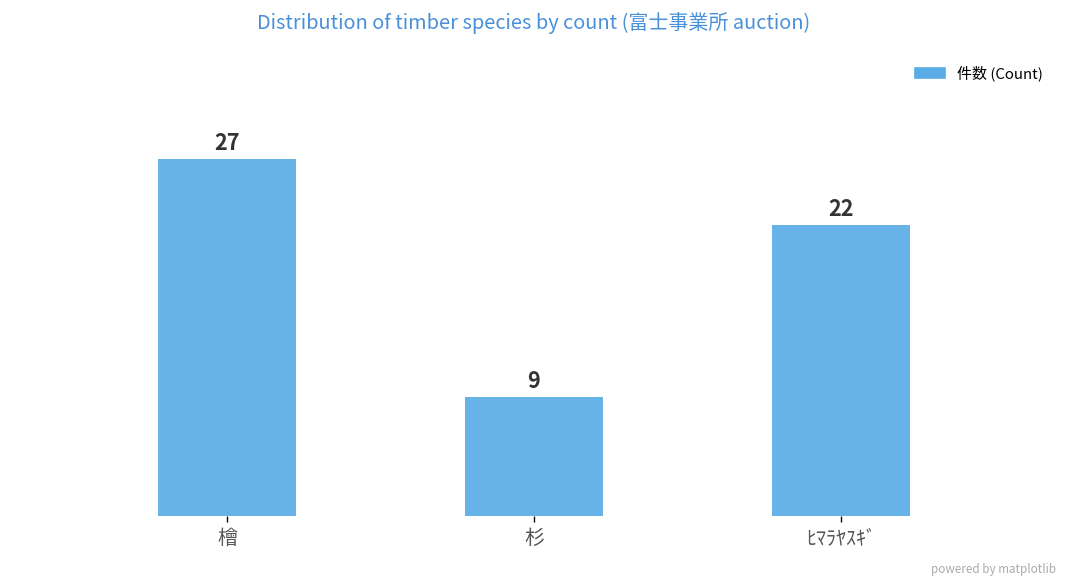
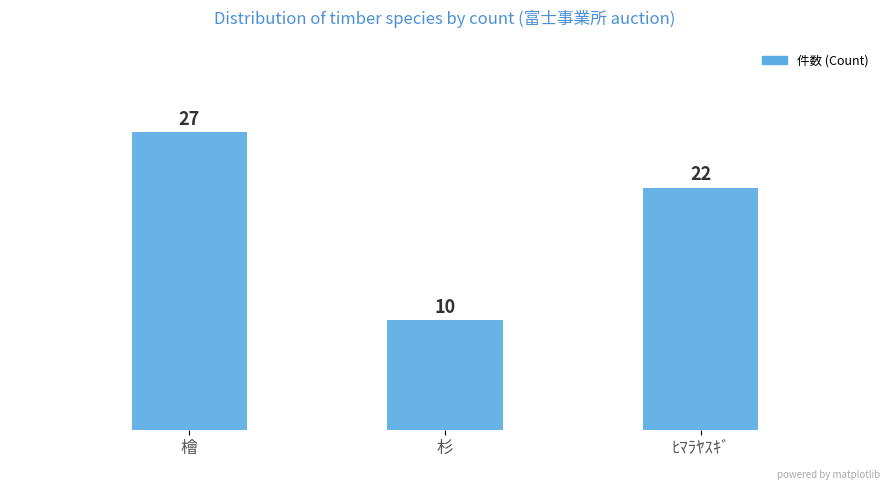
  {
    "檜": 27,
-   "杉": 9,
+   "杉": 10,
    "ﾋﾏﾗﾔｽｷﾞ": 22
  }
